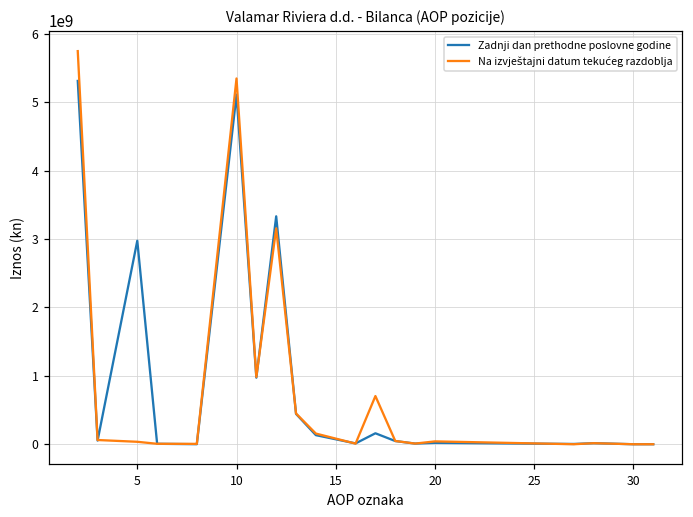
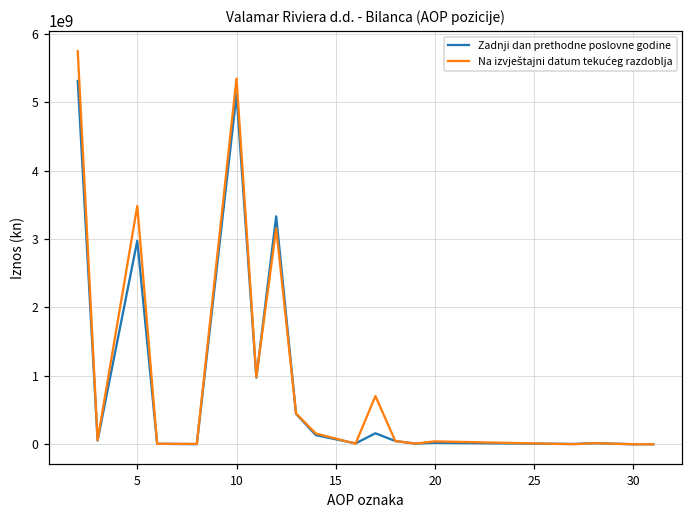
  {
    "Zadnji dan prethodne poslovne godine": {
      "5": 3000000000,
      "10": 5100000000
    },
    "Na izvještajni datum tekućeg razdoblja": {
-     "5": 0,
+     "5": 3500000000,
      "10": 5300000000
    }
  }
